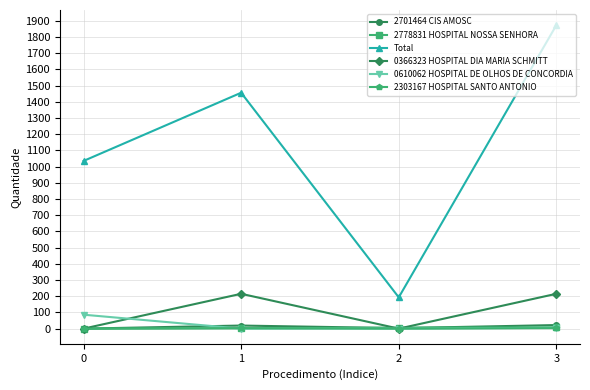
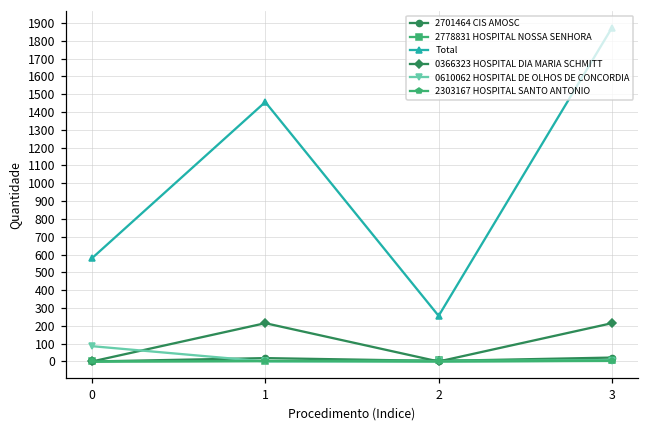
  {
    "Total": {
-     "0": 1040,
+     "0": 580,
      "1": 1460,
-     "2": 190
+     "2": 260
    },
    "0610062 HOSPITAL DE OLHOS DE CONCORDIA": {
      "0": 90
    }
  }
